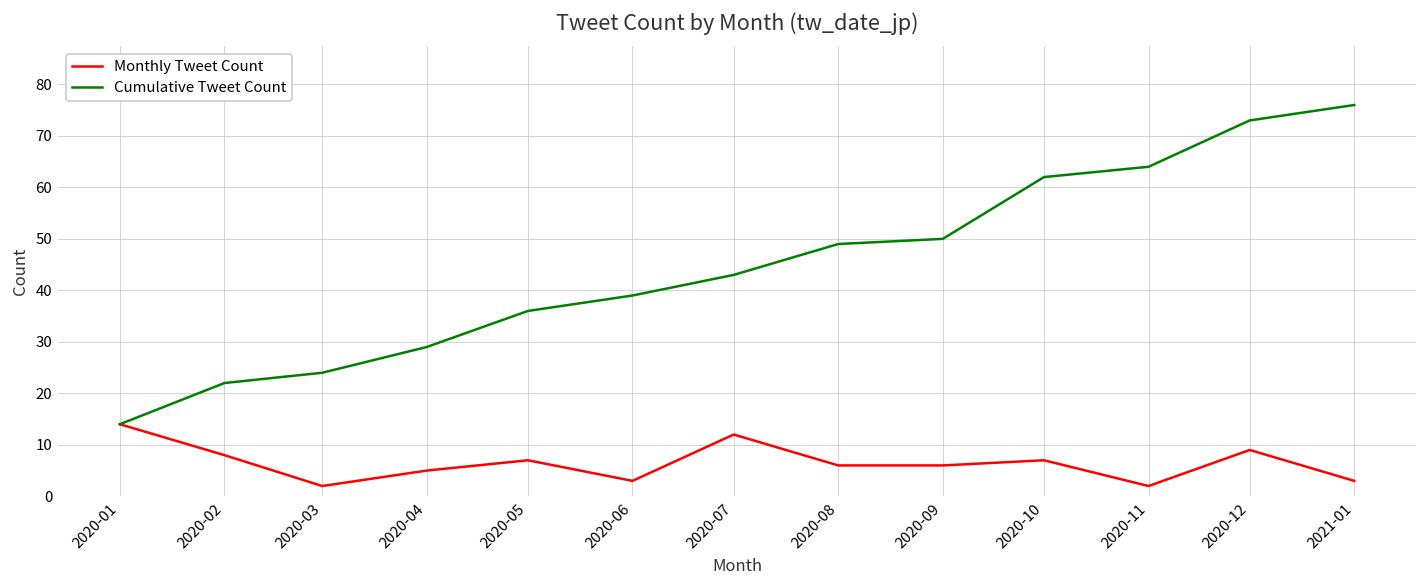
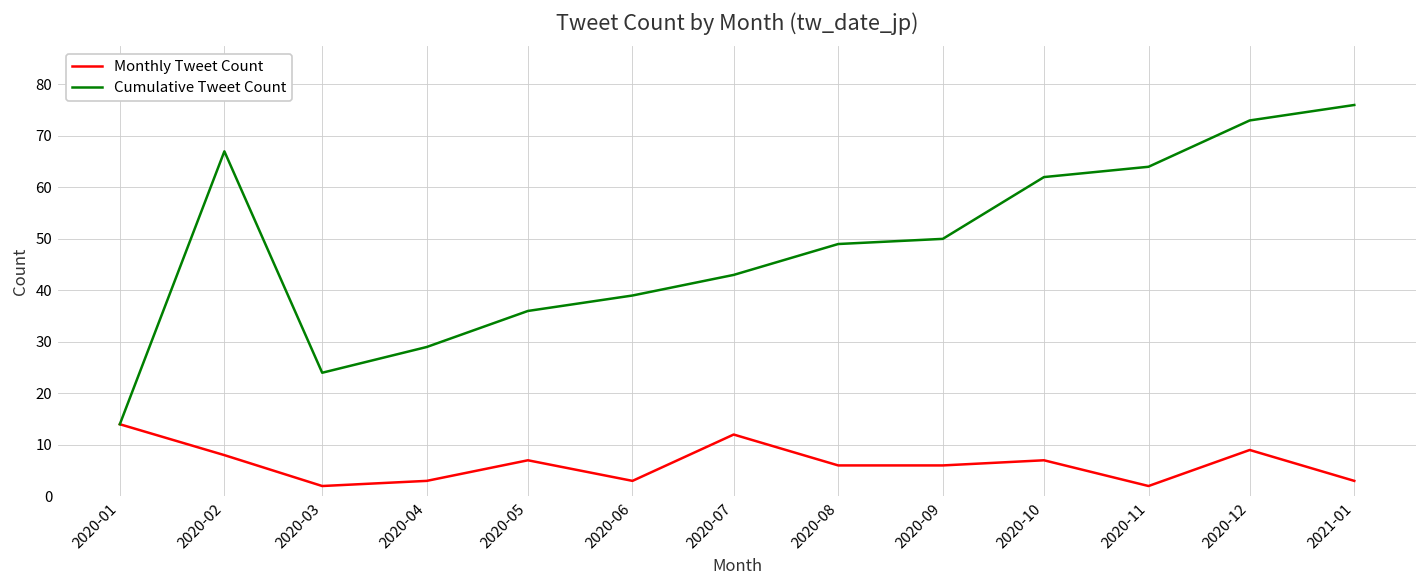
  {
    "Monthly Tweet Count": {
      "2020-02": 8,
      "2020-03": 2,
-     "2020-04": 5,
+     "2020-04": 3,
      "2020-05": 7,
      "2020-06": 3,
      "2020-07": 12,
      "2020-08": 6,
      "2020-09": 6,
      "2020-10": 7,
      "2020-11": 2,
      "2020-12": 9,
      "2021-01": 3
    },
    "Cumulative Tweet Count": {
-     "2020-02": 22,
+     "2020-02": 67,
      "2020-03": 24,
      "2020-04": 29,
      "2020-05": 36,
      "2020-06": 39,
      "2020-07": 43,
      "2020-08": 49,
      "2020-09": 50,
      "2020-10": 62,
      "2020-11": 64,
      "2020-12": 73,
      "2021-01": 76
    }
  }
